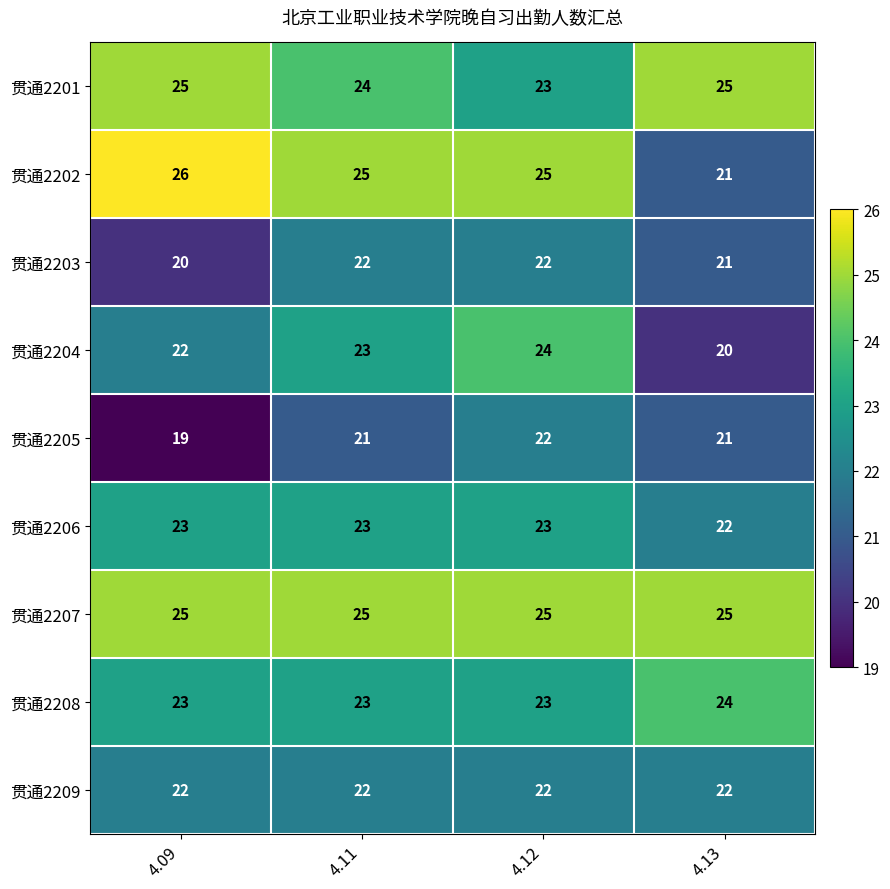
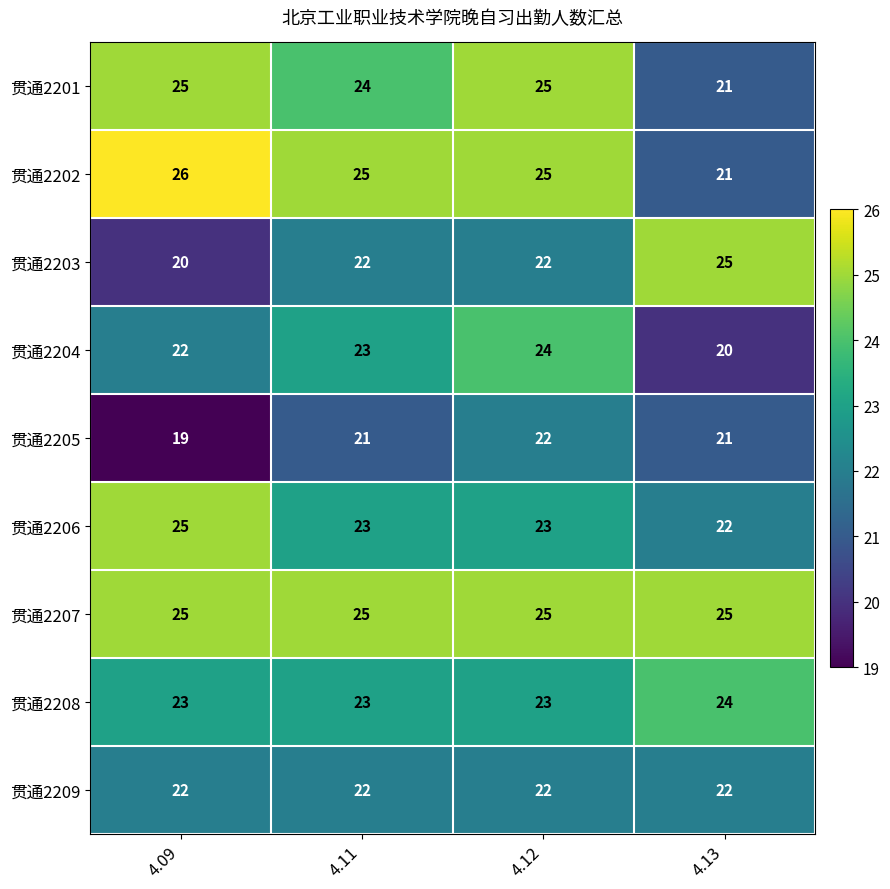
  {
    "贯通2201": {
      "4.09": 25,
      "4.11": 24,
-     "4.12": 23,
-     "4.13": 25
+     "4.12": 25,
+     "4.13": 21
    },
    "贯通2202": {
      "4.09": 26,
      "4.11": 25,
      "4.12": 25,
      "4.13": 21
    },
    "贯通2203": {
      "4.09": 20,
      "4.11": 22,
      "4.12": 22,
-     "4.13": 21
+     "4.13": 25
    },
    "贯通2204": {
      "4.09": 22,
      "4.11": 23,
      "4.12": 24,
      "4.13": 20
    },
    "贯通2205": {
      "4.09": 19,
      "4.11": 21,
      "4.12": 22,
      "4.13": 21
    },
    "贯通2206": {
-     "4.09": 23,
+     "4.09": 25,
      "4.11": 23,
      "4.12": 23,
      "4.13": 22
    },
    "贯通2207": {
      "4.09": 25,
      "4.11": 25,
      "4.12": 25,
      "4.13": 25
    },
    "贯通2208": {
      "4.09": 23,
      "4.11": 23,
      "4.12": 23,
      "4.13": 24
    },
    "贯通2209": {
      "4.09": 22,
      "4.11": 22,
      "4.12": 22,
      "4.13": 22
    }
  }
